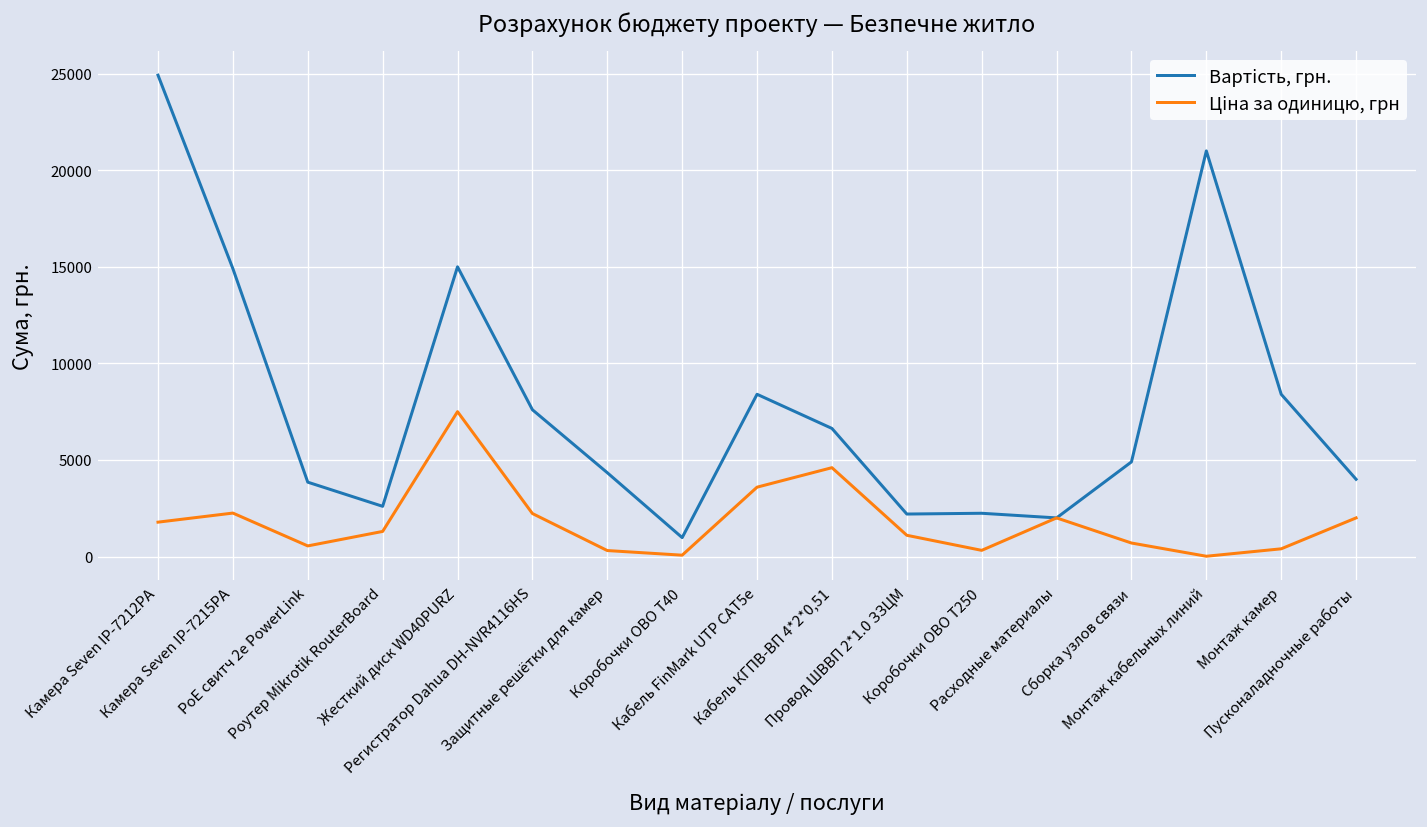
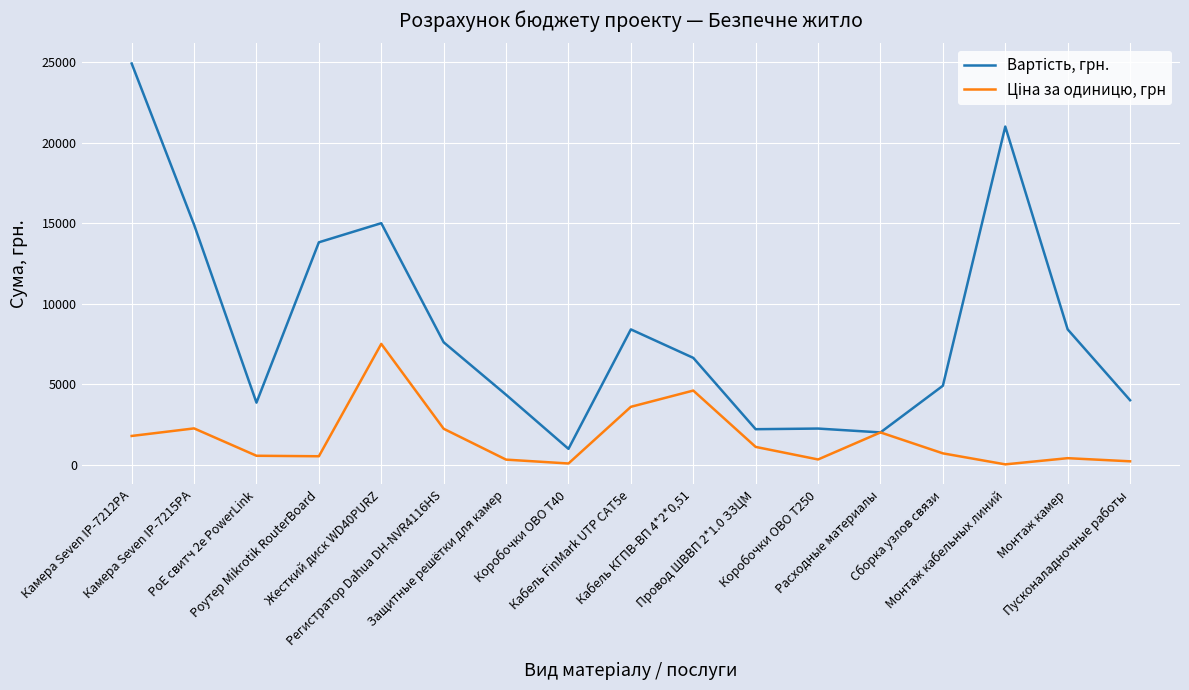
  {
    "Вартість, грн.": {
      "Камера Seven IP-7212PA": 24900,
      "Камера Seven IP-7215PA": 14900,
      "PoE свитч 2e PowerLink": 3900,
-     "Роутер Mikrotik RouterBoard": 2600,
+     "Роутер Mikrotik RouterBoard": 13800,
      "Жесткий диск WD40PURZ": 15000,
      "Регистратор Dahua DH-NVR4116HS": 7600,
      "Защитные решётки для камер": 4300,
      "Коробочки OBO T40": 1000,
      "Кабель FinMark UTP CAT5e": 8400,
      "Кабель КГПВ-ВП 4*2*0,51": 6600,
      "Провод ШВВП 2*1.0 ЗЗЦМ": 2200,
      "Коробочки OBO T250": 2200,
      "Сборка узлов связи": 4900,
      "Монтаж кабельных линий": 21000,
      "Монтаж камер": 8400,
      "Пусконаладночные работы": 4000
    },
    "Ціна за одиницю, грн": {
      "Камера Seven IP-7212PA": 1800,
      "Камера Seven IP-7215PA": 2300,
      "PoE свитч 2e PowerLink": 600,
-     "Роутер Mikrotik RouterBoard": 1300,
+     "Роутер Mikrotik RouterBoard": 500,
      "Жесткий диск WD40PURZ": 7500,
      "Регистратор Dahua DH-NVR4116HS": 2200,
      "Защитные решётки для камер": 300,
      "Коробочки OBO T40": 100,
      "Кабель FinMark UTP CAT5e": 3600,
      "Кабель КГПВ-ВП 4*2*0,51": 4600,
      "Провод ШВВП 2*1.0 ЗЗЦМ": 1100,
      "Коробочки OBO T250": 300,
      "Сборка узлов связи": 700,
      "Монтаж кабельных линий": 0,
      "Монтаж камер": 400,
-     "Пусконаладночные работы": 2000
+     "Пусконаладночные работы": 200
    }
  }
